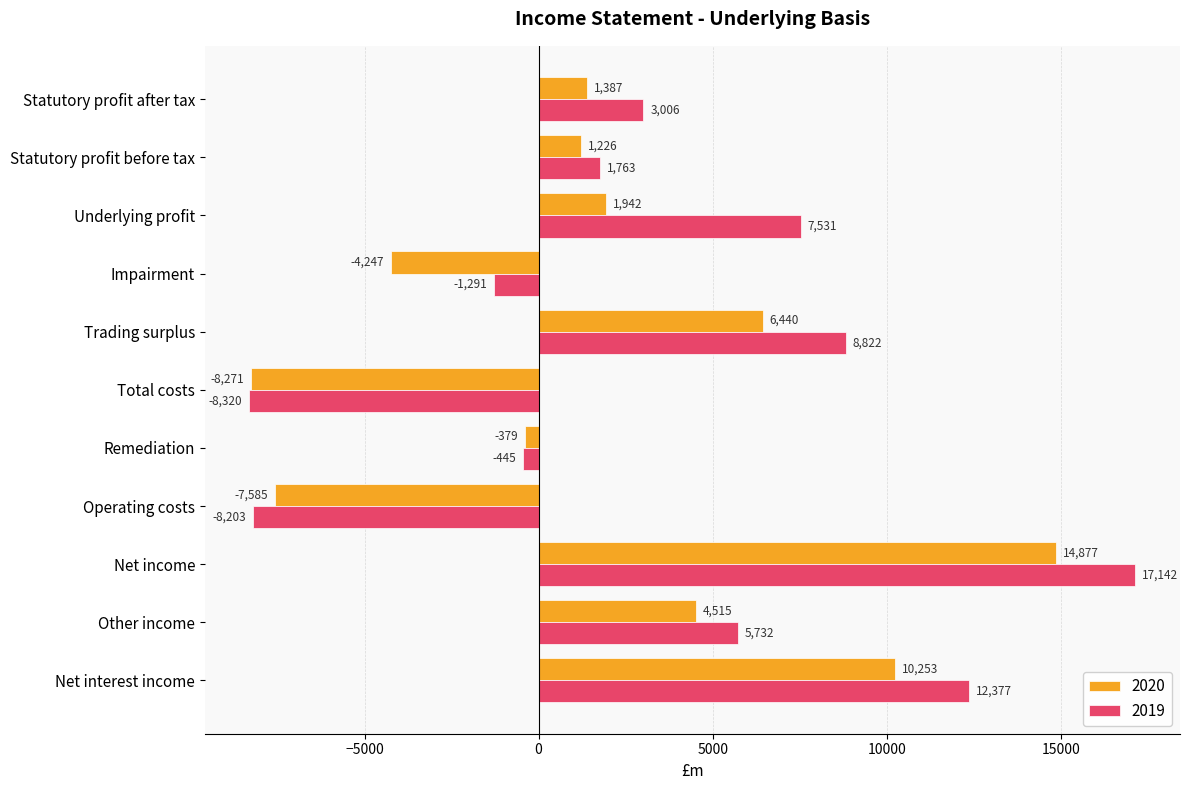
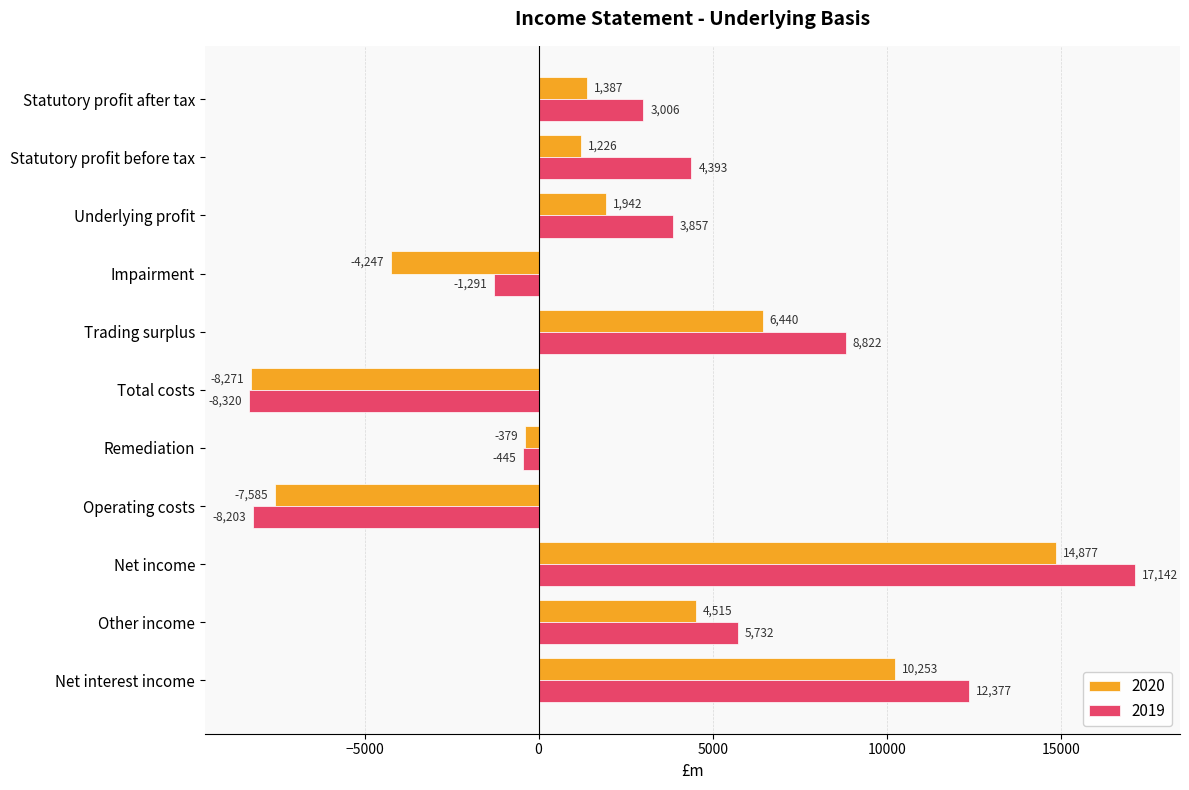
  {
    "2020": {
      "Statutory profit after tax": "1,387",
      "Statutory profit before tax": "1,226",
      "Underlying profit": "1,942",
      "Impairment": "-4,247",
      "Trading surplus": "6,440",
      "Total costs": "-8,271",
      "Remediation": "-379",
      "Operating costs": "-7,585",
      "Net income": "14,877",
      "Other income": "4,515",
      "Net interest income": "10,253"
    },
    "2019": {
      "Statutory profit after tax": "3,006",
-     "Statutory profit before tax": "1,763",
-     "Underlying profit": "7,531",
+     "Statutory profit before tax": "4,393",
+     "Underlying profit": "3,857",
      "Impairment": "-1,291",
      "Trading surplus": "8,822",
      "Total costs": "-8,320",
      "Remediation": "-445",
      "Operating costs": "-8,203",
      "Net income": "17,142",
      "Other income": "5,732",
      "Net interest income": "12,377"
    }
  }
